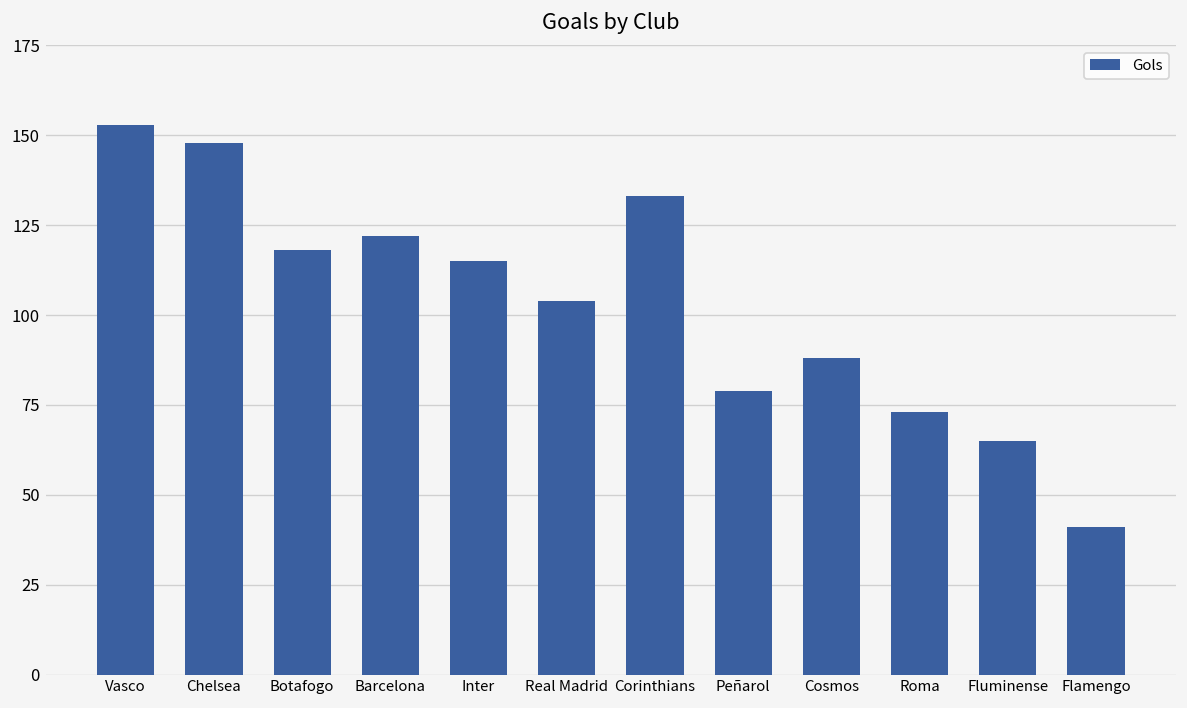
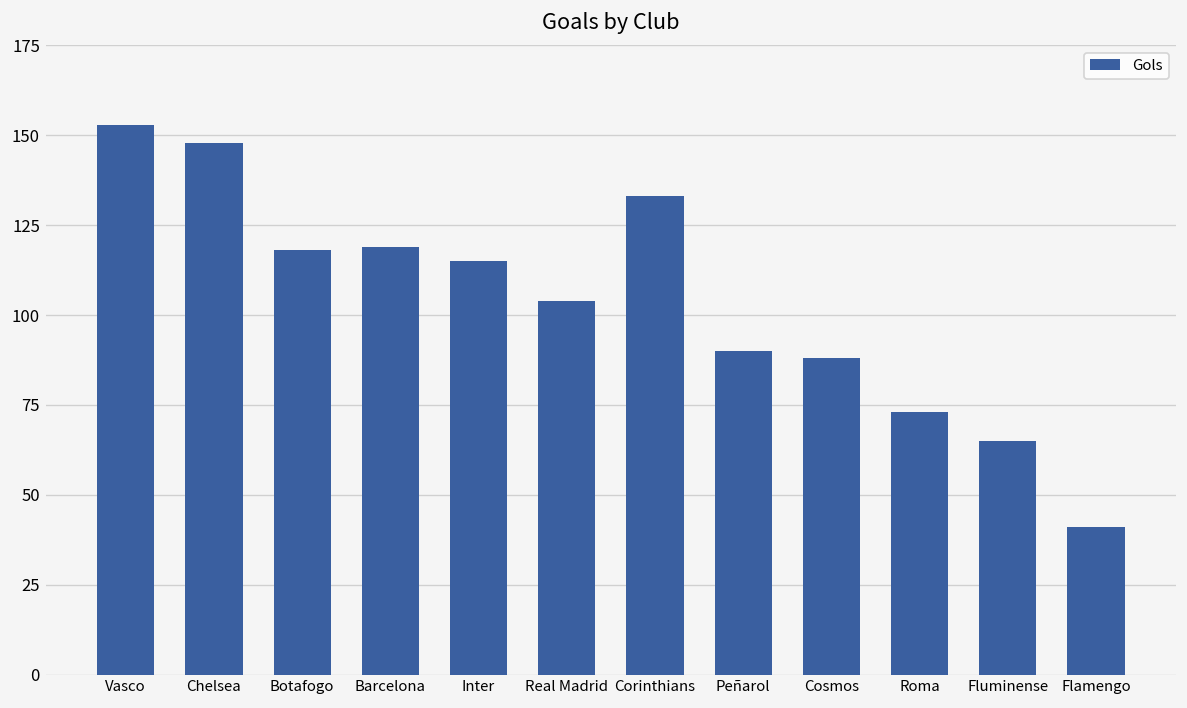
  {
    "Vasco": 153,
    "Chelsea": 148,
    "Botafogo": 118,
-   "Barcelona": 122,
+   "Barcelona": 119,
    "Inter": 115,
    "Real Madrid": 104,
    "Corinthians": 133,
-   "Peñarol": 79,
+   "Peñarol": 90,
    "Cosmos": 88,
    "Roma": 73,
    "Fluminense": 65,
    "Flamengo": 41
  }
